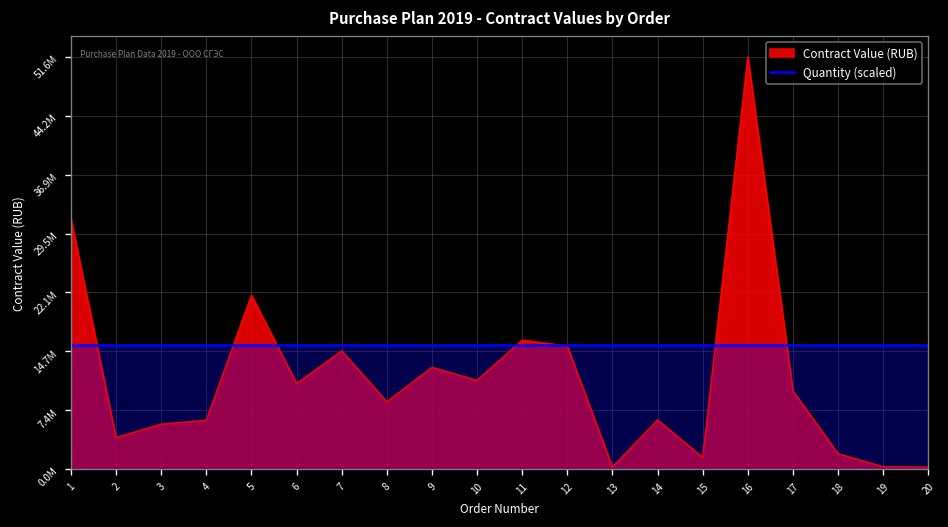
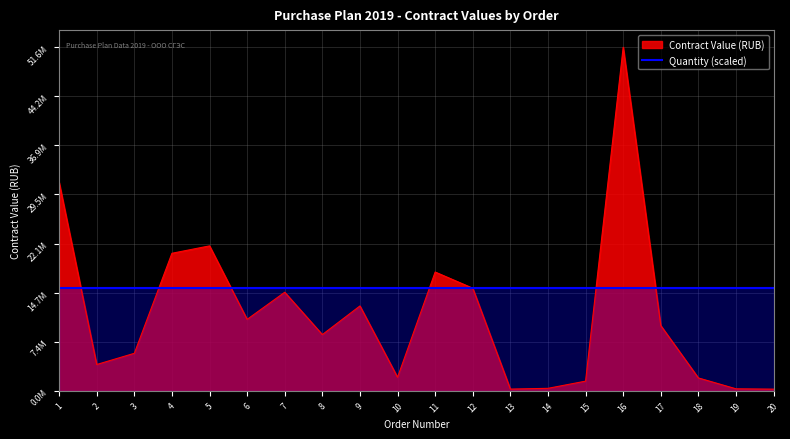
  {
    "Contract Value (RUB)": {
      "1": 31000000,
      "2": 4000000,
      "3": 6000000,
-     "4": 6000000,
+     "4": 21000000,
      "5": 22000000,
      "6": 11000000,
      "7": 15000000,
      "8": 8000000,
      "9": 13000000,
-     "10": 11000000,
-     "11": 16000000,
+     "10": 2000000,
+     "11": 18000000,
      "13": 0,
-     "14": 6000000,
+     "14": 0,
      "15": 1000000,
      "16": 52000000,
      "17": 10000000,
      "18": 2000000,
      "19": 0,
      "20": 0
    },
    "Quantity (scaled)": {
      "1": 15000000,
      "2": 15000000,
      "3": 15000000,
      "4": 15000000,
      "5": 15000000,
      "6": 15000000,
      "7": 15000000,
      "8": 15000000,
      "9": 15000000,
      "10": 15000000,
      "11": 15000000,
      "13": 15000000,
      "14": 15000000,
      "15": 15000000,
      "16": 15000000,
      "17": 15000000,
      "18": 15000000,
      "19": 15000000,
      "20": 15000000
    }
  }
